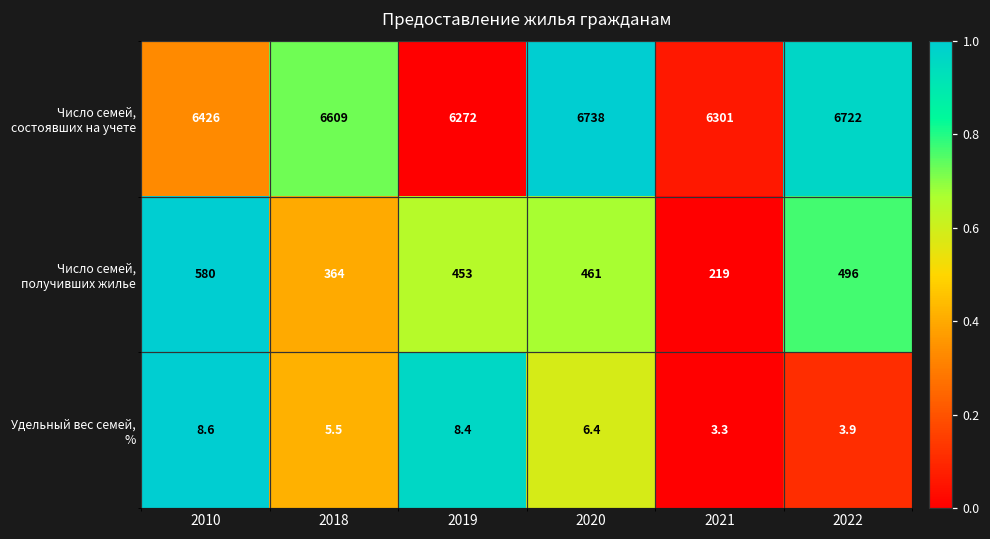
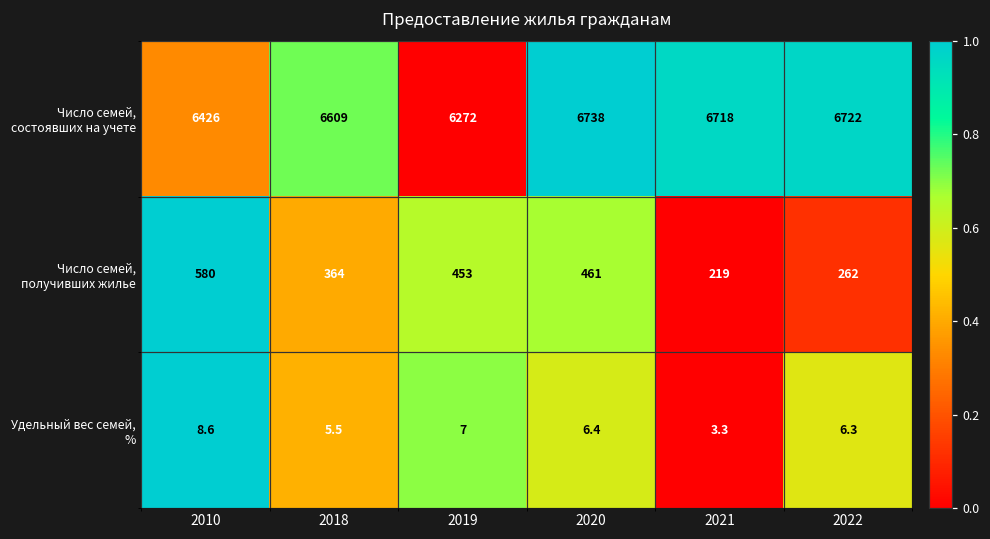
  {
    "Число семей, состоявших на учете": {
      "2010": 6426,
      "2018": 6609,
      "2019": 6272,
      "2020": 6738,
-     "2021": 6301,
+     "2021": 6718,
      "2022": 6722
    },
    "Число семей, получивших жилье": {
      "2010": 580,
      "2018": 364,
      "2019": 453,
      "2020": 461,
      "2021": 219,
-     "2022": 496
+     "2022": 262
    },
    "Удельный вес семей, %": {
      "2010": 8.6,
      "2018": 5.5,
-     "2019": 8.4,
+     "2019": 7,
      "2020": 6.4,
      "2021": 3.3,
-     "2022": 3.9
+     "2022": 6.3
    }
  }
